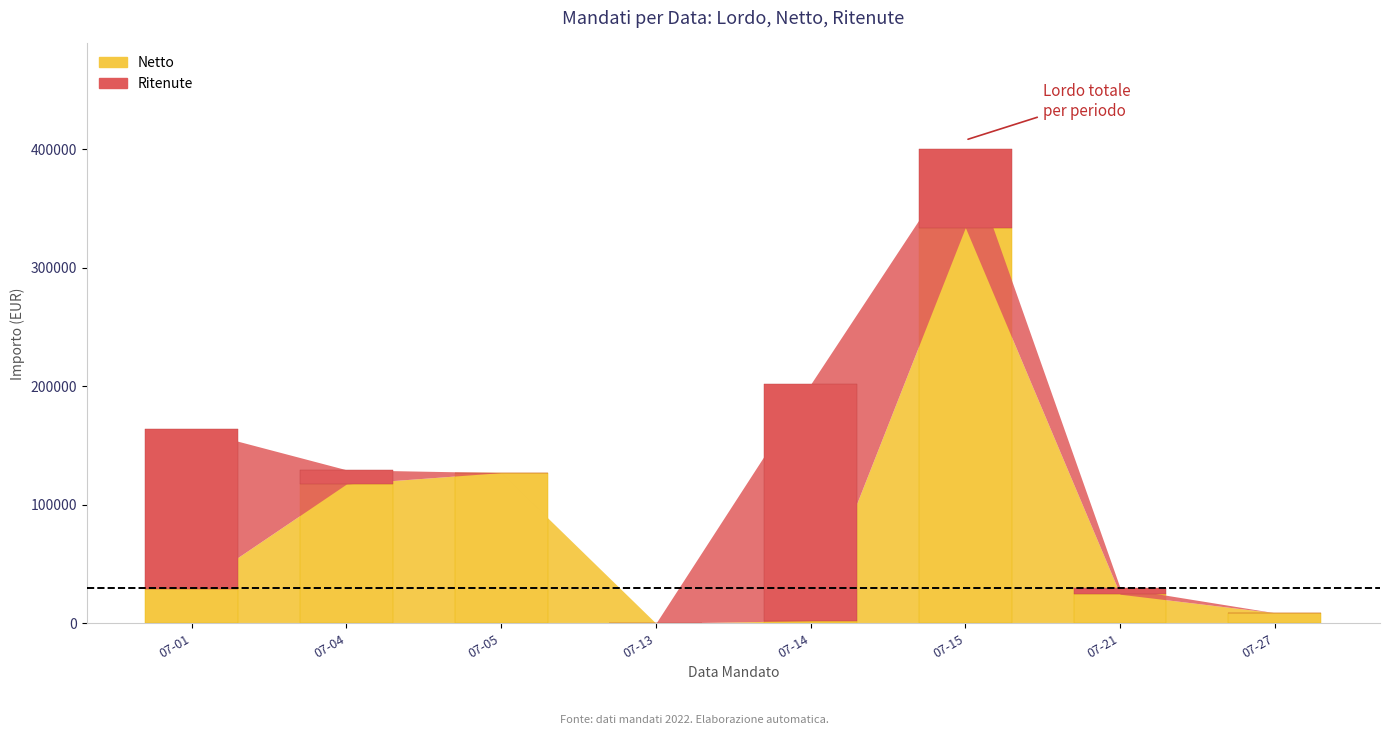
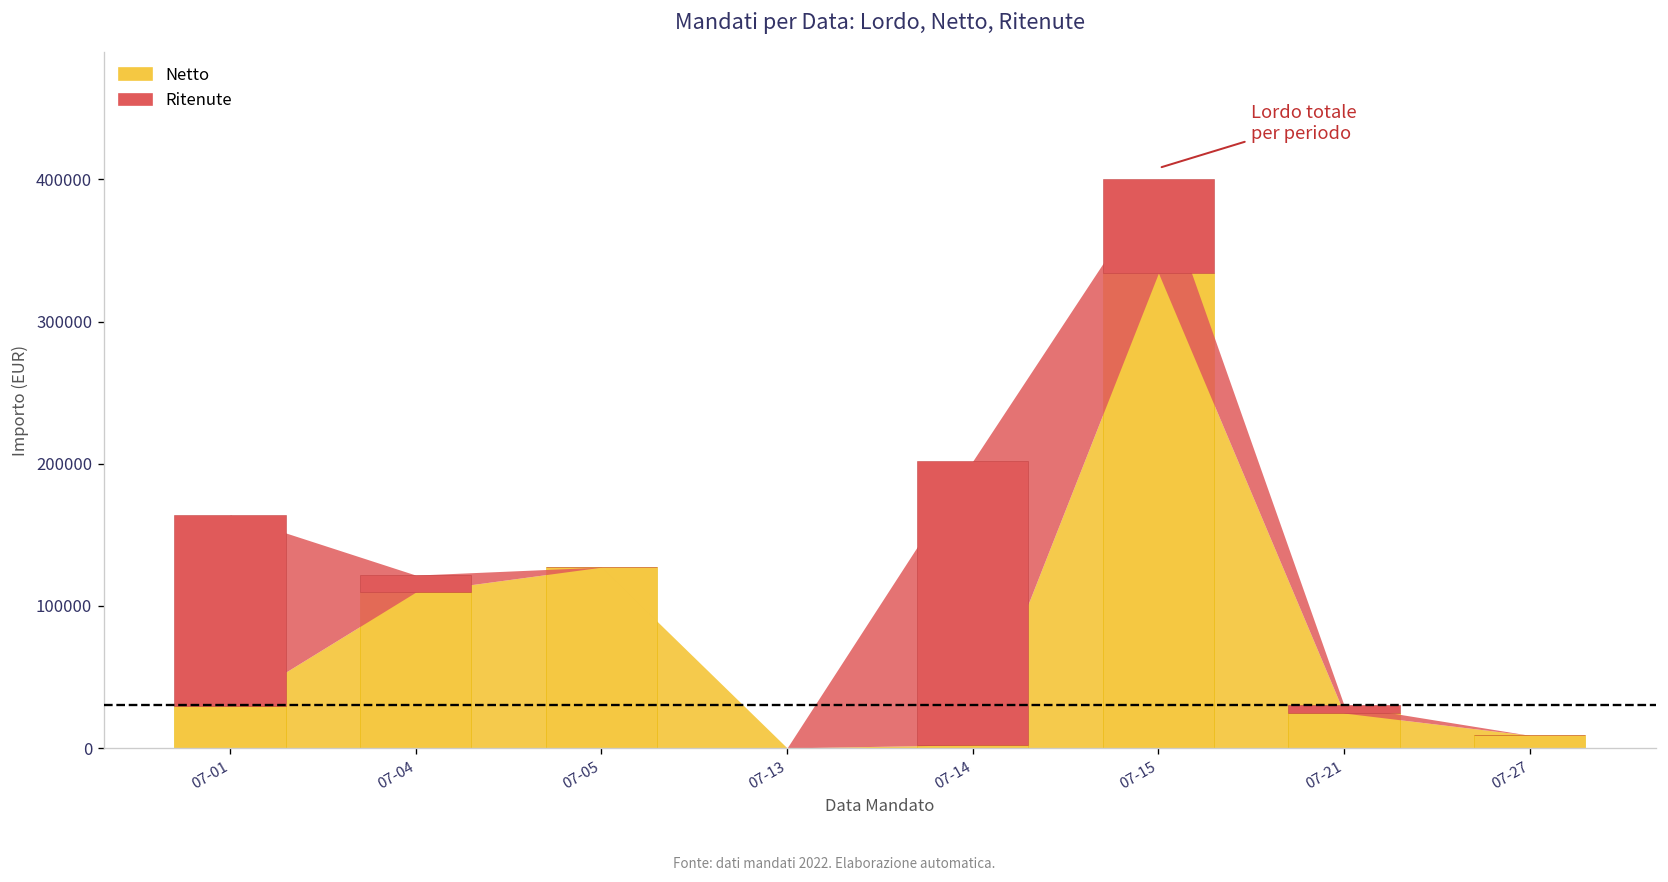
  {
    "Netto": {
      "07-01": 29000,
-     "07-04": 118000,
+     "07-04": 110000,
      "07-05": 127000,
      "07-14": 2000,
      "07-15": 334000,
      "07-21": 25000,
      "07-27": 9000
    },
    "Ritenute": {
      "07-01": 135000,
      "07-04": 12000,
      "07-13": 0,
      "07-14": 200000,
      "07-15": 66000,
      "07-21": 5000,
      "07-27": 0
    }
  }
